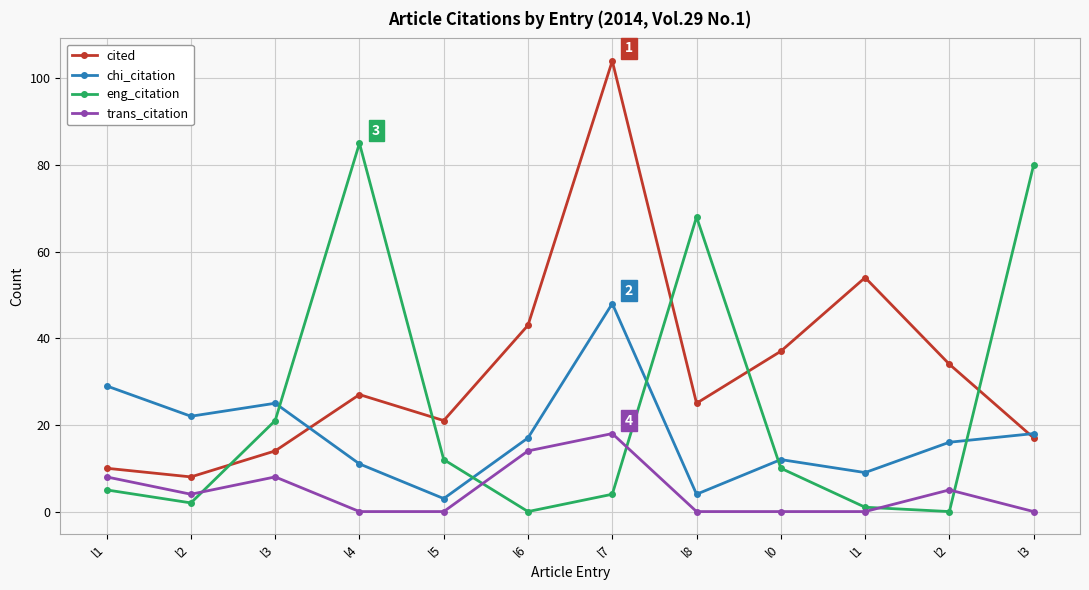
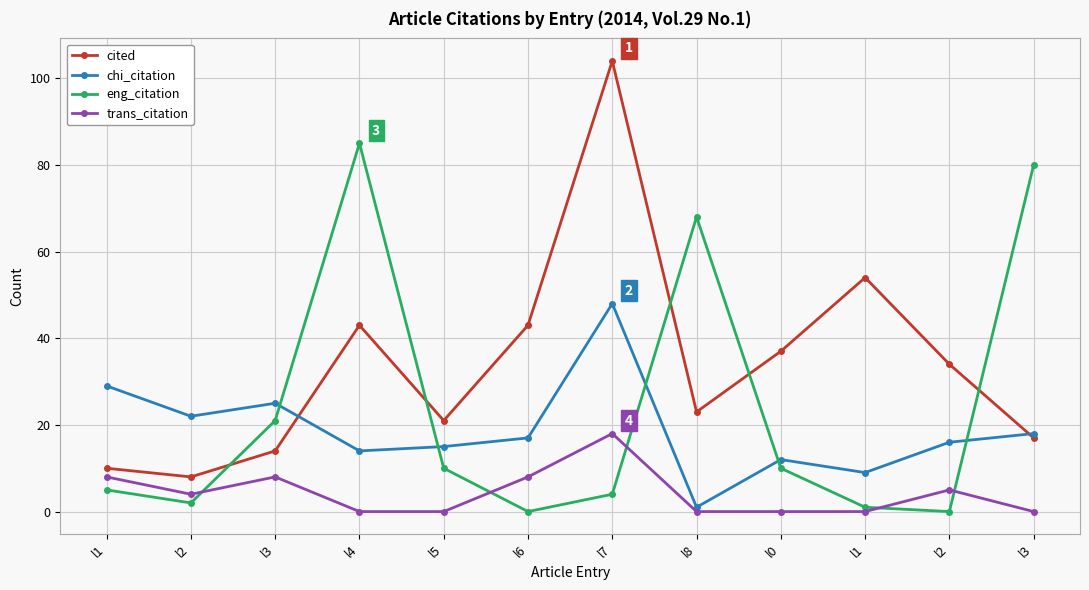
  {
    "cited": {
-     "l4": 27,
+     "l4": 43,
      "l5": 21,
      "l6": 43,
-     "l8": 25,
+     "l8": 23,
      "l0": 37
    },
    "chi_citation": {
-     "l4": 11,
-     "l5": 3,
+     "l4": 14,
+     "l5": 15,
      "l6": 17,
-     "l8": 4,
+     "l8": 1,
      "l0": 12
    },
    "eng_citation": {
-     "l5": 12,
+     "l5": 10,
      "l6": 0,
      "l7": 4,
      "l8": 68,
      "l0": 10
    },
    "trans_citation": {
      "l4": 0,
      "l5": 0,
-     "l6": 14,
+     "l6": 8,
      "l8": 0,
      "l0": 0
    }
  }
